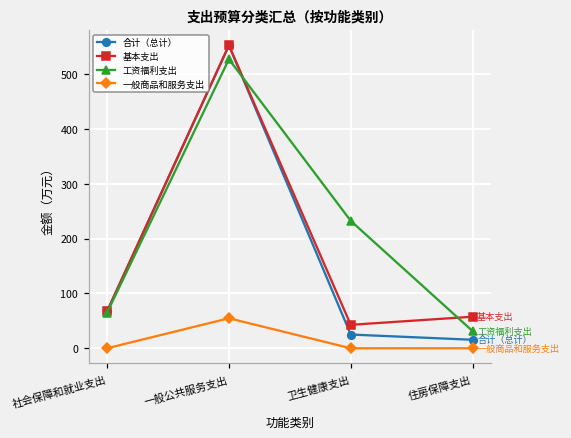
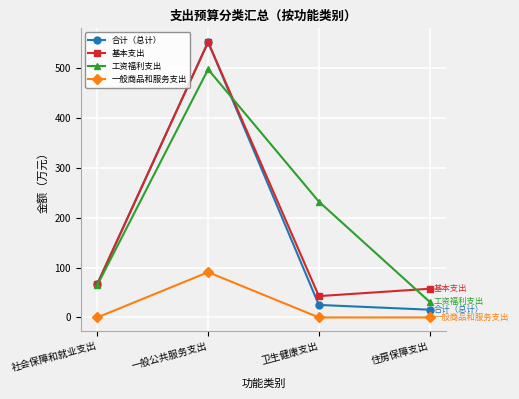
  {
    "合计（总计）": {
      "卫生健康支出": 30,
      "住房保障支出": 20
    },
    "基本支出": {
      "卫生健康支出": 40,
      "住房保障支出": 60
    },
    "工资福利支出": {
-     "一般公共服务支出": 530,
+     "一般公共服务支出": 500,
      "卫生健康支出": 230,
      "住房保障支出": 30
    },
    "一般商品和服务支出": {
      "社会保障和就业支出": 0,
-     "一般公共服务支出": 50,
+     "一般公共服务支出": 90,
      "卫生健康支出": 0,
      "住房保障支出": 0
    }
  }
